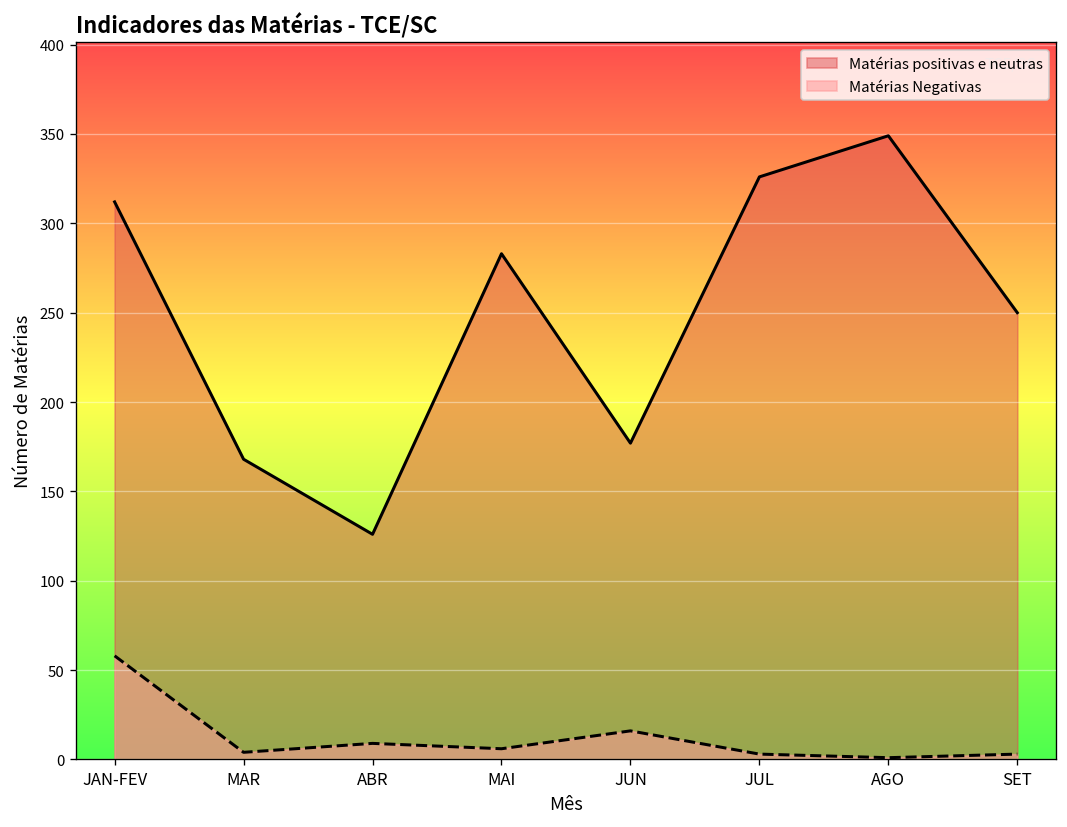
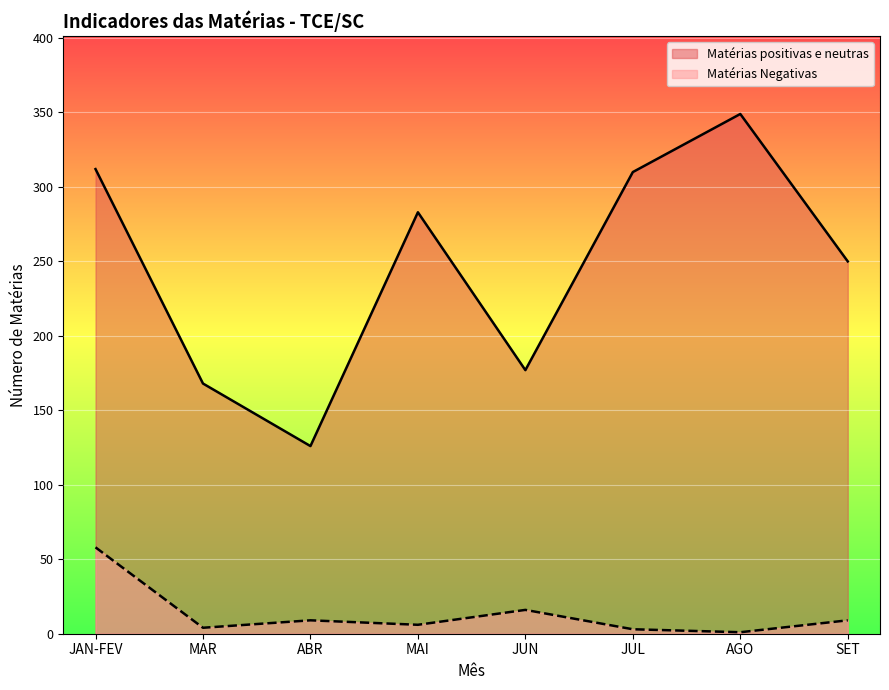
  {
    "Matérias positivas e neutras": {
      "JAN-FEV": 312,
      "MAR": 168,
      "ABR": 126,
      "MAI": 283,
      "JUN": 177,
-     "JUL": 326,
+     "JUL": 310,
      "AGO": 349,
      "SET": 250
    },
    "Matérias Negativas": {
      "JAN-FEV": 58,
      "MAR": 4,
      "ABR": 9,
      "MAI": 6,
      "JUN": 16,
      "JUL": 3,
      "AGO": 1,
-     "SET": 3
+     "SET": 9
    }
  }
